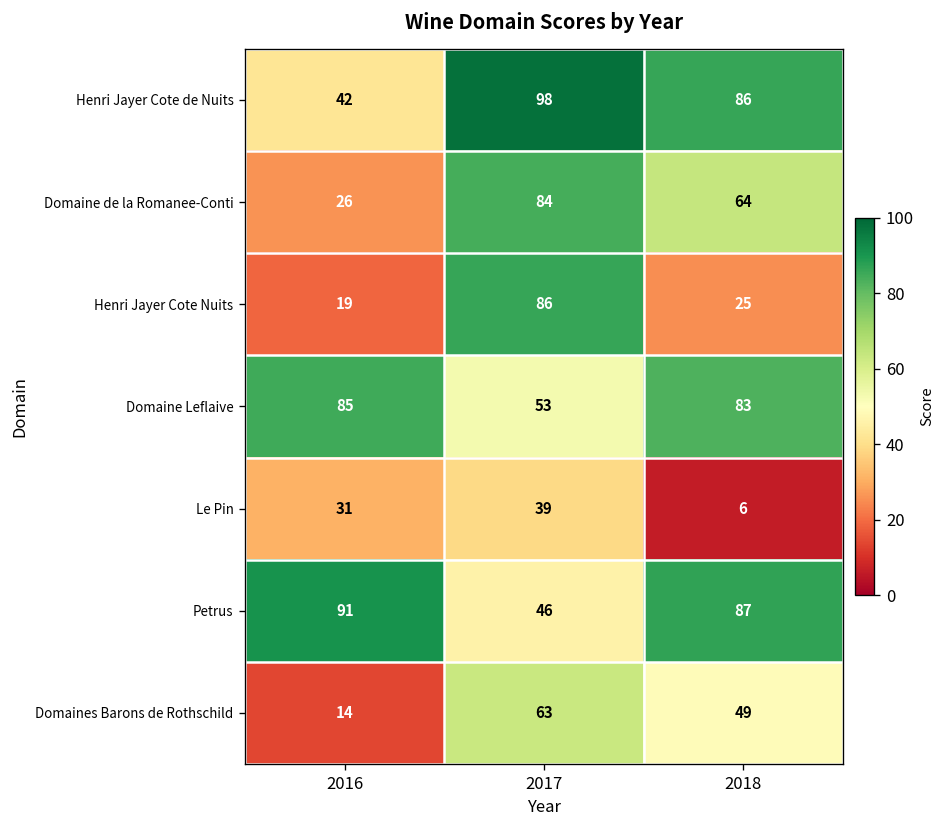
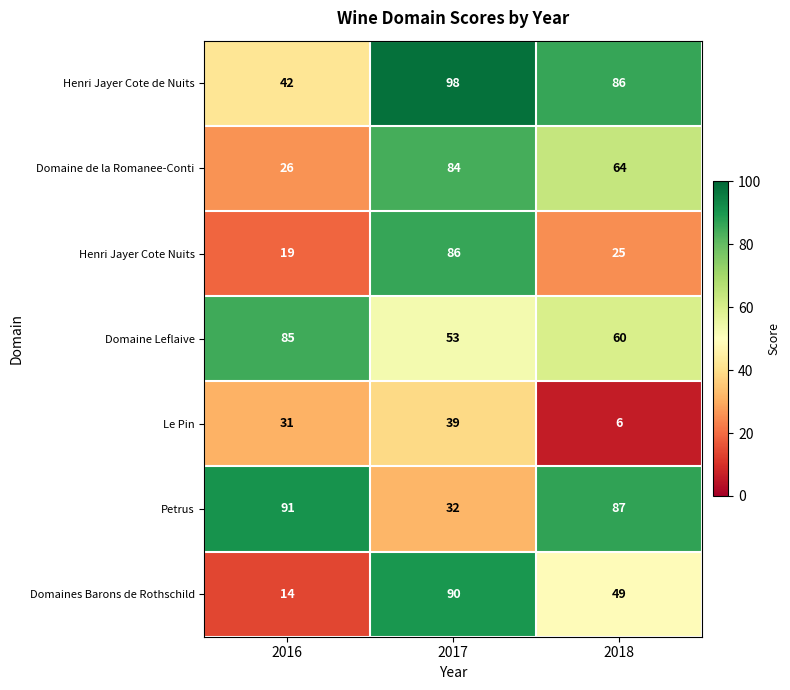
  {
    "Henri Jayer Cote de Nuits": {
      "2016": 42,
      "2017": 98,
      "2018": 86
    },
    "Domaine de la Romanee-Conti": {
      "2016": 26,
      "2017": 84,
      "2018": 64
    },
    "Henri Jayer Cote Nuits": {
      "2016": 19,
      "2017": 86,
      "2018": 25
    },
    "Domaine Leflaive": {
      "2016": 85,
      "2017": 53,
-     "2018": 83
+     "2018": 60
    },
    "Le Pin": {
      "2016": 31,
      "2017": 39,
      "2018": 6
    },
    "Petrus": {
      "2016": 91,
-     "2017": 46,
+     "2017": 32,
      "2018": 87
    },
    "Domaines Barons de Rothschild": {
      "2016": 14,
-     "2017": 63,
+     "2017": 90,
      "2018": 49
    }
  }
